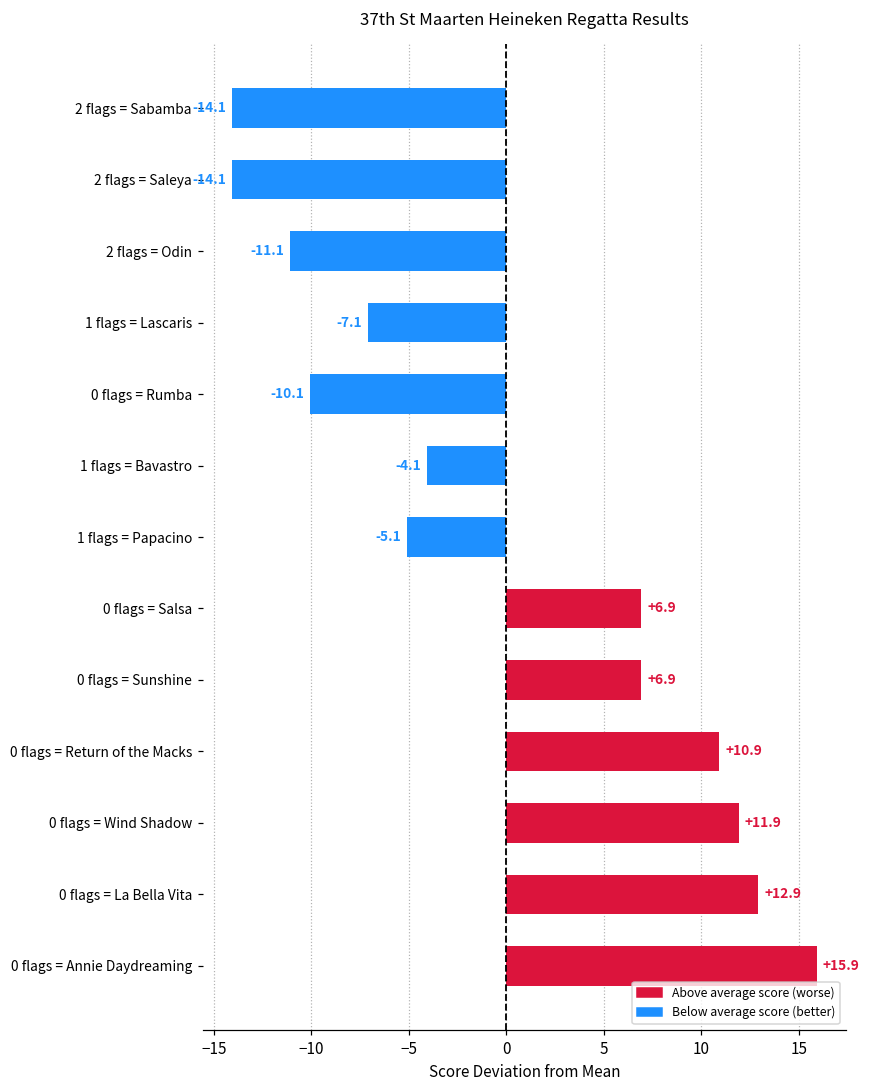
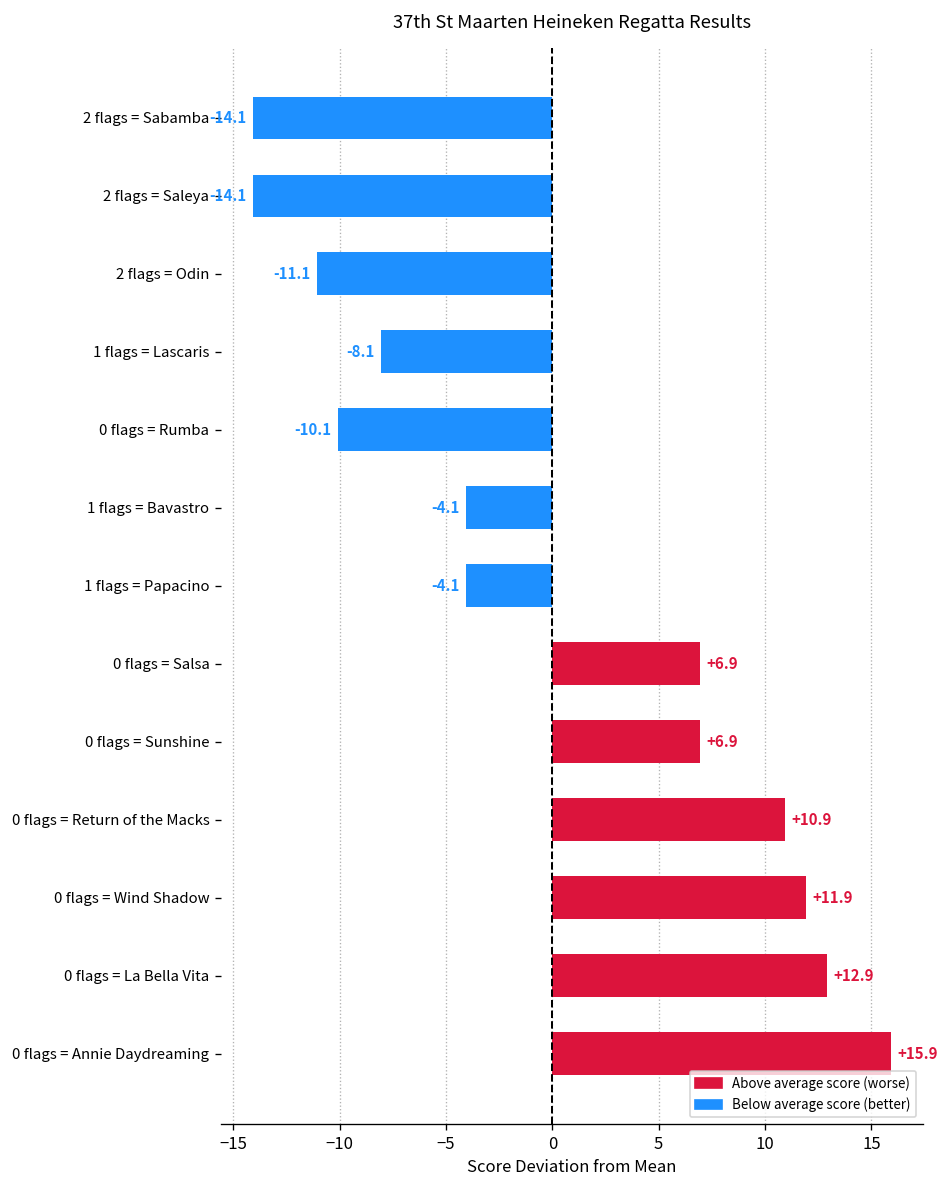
  {
    "2 flags = Sabamba": "-14.1",
    "2 flags = Saleya": "-14.1",
    "2 flags = Odin": "-11.1",
-   "1 flags = Lascaris": "-7.1",
+   "1 flags = Lascaris": "-8.1",
    "0 flags = Rumba": "-10.1",
    "1 flags = Bavastro": "-4.1",
-   "1 flags = Papacino": "-5.1",
+   "1 flags = Papacino": "-4.1",
    "0 flags = Salsa": "+6.9",
    "0 flags = Sunshine": "+6.9",
    "0 flags = Return of the Macks": "+10.9",
    "0 flags = Wind Shadow": "+11.9",
    "0 flags = La Bella Vita": "+12.9",
    "0 flags = Annie Daydreaming": "+15.9"
  }
